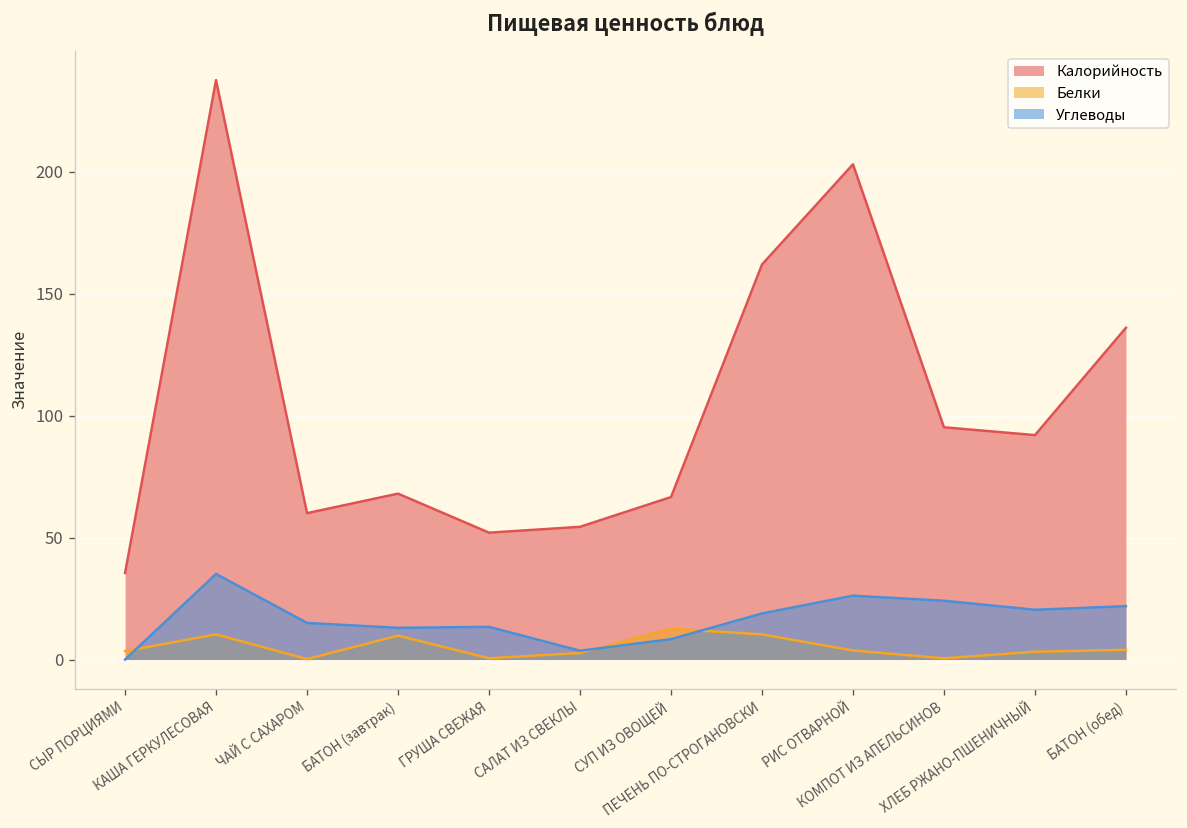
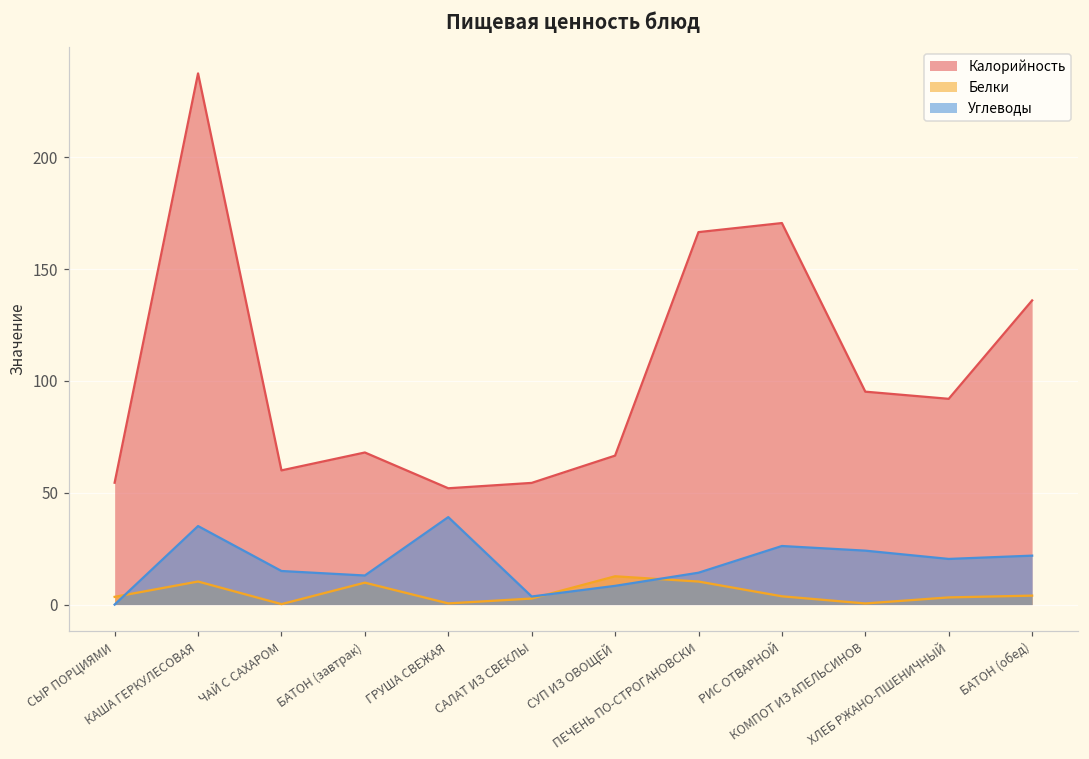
  {
    "Калорийность": {
-     "СЫР ПОРЦИЯМИ": 36,
+     "СЫР ПОРЦИЯМИ": 55,
      "КАША ГЕРКУЛЕСОВАЯ": 238,
      "ЧАЙ С САХАРОМ": 60,
      "БАТОН (завтрак)": 68,
      "ГРУША СВЕЖАЯ": 52,
      "САЛАТ ИЗ СВЕКЛЫ": 54,
      "СУП ИЗ ОВОЩЕЙ": 67,
-     "ПЕЧЕНЬ ПО-СТРОГАНОВСКИ": 162,
-     "РИС ОТВАРНОЙ": 203,
+     "ПЕЧЕНЬ ПО-СТРОГАНОВСКИ": 167,
+     "РИС ОТВАРНОЙ": 171,
      "КОМПОТ ИЗ АПЕЛЬСИНОВ": 95,
      "ХЛЕБ РЖАНО-ПШЕНИЧНЫЙ": 92,
      "БАТОН (обед)": 136
    },
    "Белки": {
      "СЫР ПОРЦИЯМИ": 3,
      "КАША ГЕРКУЛЕСОВАЯ": 10,
      "ЧАЙ С САХАРОМ": 0,
      "БАТОН (завтрак)": 10,
      "ГРУША СВЕЖАЯ": 1,
      "СУП ИЗ ОВОЩЕЙ": 13,
      "ПЕЧЕНЬ ПО-СТРОГАНОВСКИ": 10,
      "РИС ОТВАРНОЙ": 4,
      "КОМПОТ ИЗ АПЕЛЬСИНОВ": 1,
      "ХЛЕБ РЖАНО-ПШЕНИЧНЫЙ": 3,
      "БАТОН (обед)": 4
    },
    "Углеводы": {
      "СЫР ПОРЦИЯМИ": 0,
      "КАША ГЕРКУЛЕСОВАЯ": 35,
      "ЧАЙ С САХАРОМ": 15,
      "БАТОН (завтрак)": 13,
-     "ГРУША СВЕЖАЯ": 13,
+     "ГРУША СВЕЖАЯ": 39,
      "СУП ИЗ ОВОЩЕЙ": 8,
-     "ПЕЧЕНЬ ПО-СТРОГАНОВСКИ": 19,
+     "ПЕЧЕНЬ ПО-СТРОГАНОВСКИ": 14,
      "РИС ОТВАРНОЙ": 26,
      "КОМПОТ ИЗ АПЕЛЬСИНОВ": 24,
      "ХЛЕБ РЖАНО-ПШЕНИЧНЫЙ": 20,
      "БАТОН (обед)": 22
    }
  }
